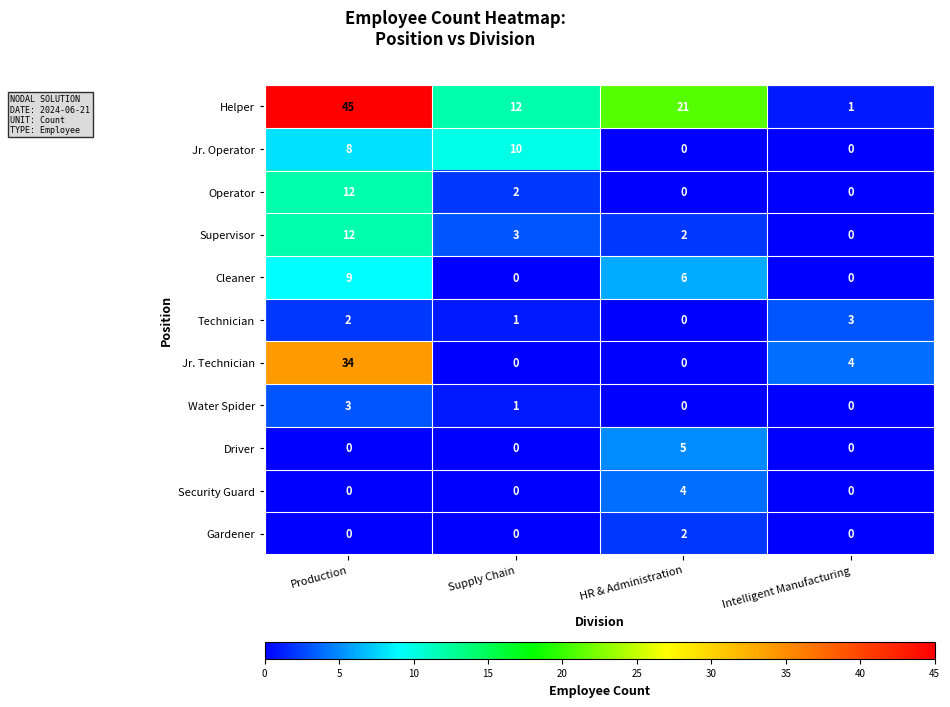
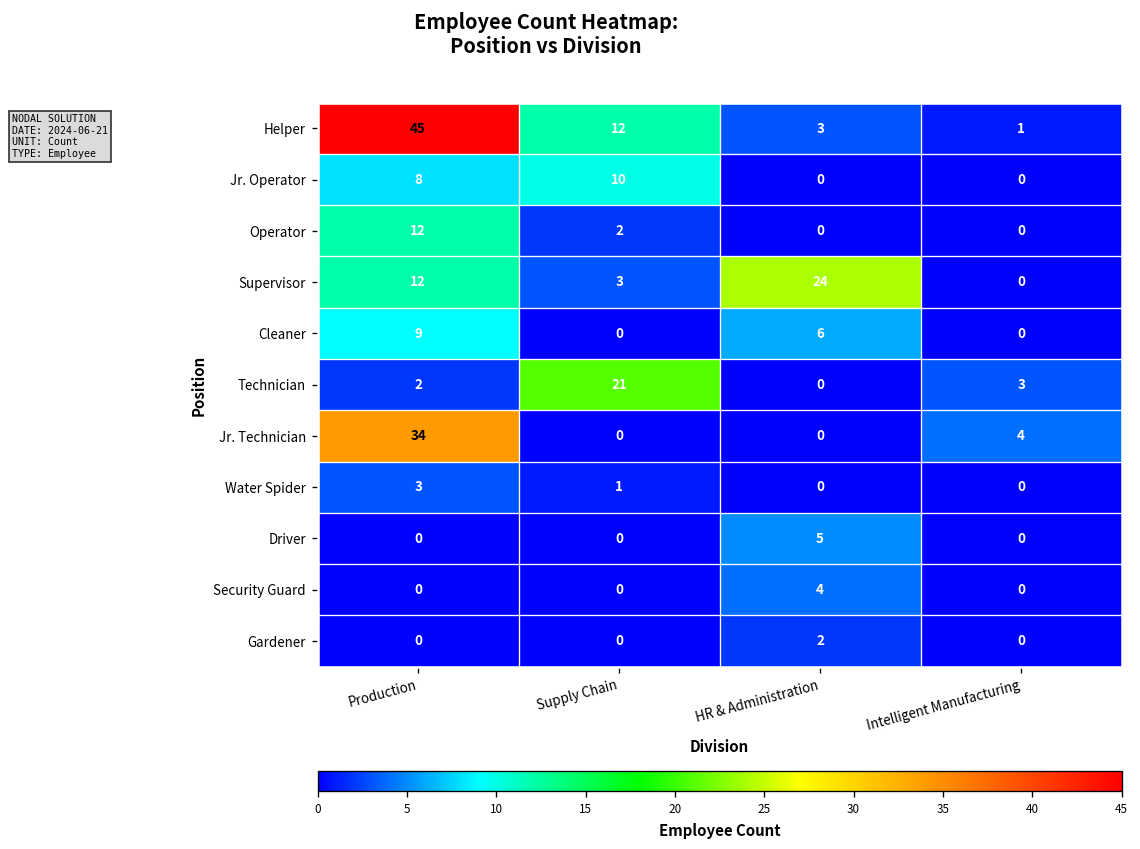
  {
    "Helper": {
      "Production": 45,
      "Supply Chain": 12,
-     "HR & Administration": 21,
+     "HR & Administration": 3,
      "Intelligent Manufacturing": 1
    },
    "Jr. Operator": {
      "Production": 8,
      "Supply Chain": 10,
      "HR & Administration": 0,
      "Intelligent Manufacturing": 0
    },
    "Operator": {
      "Production": 12,
      "Supply Chain": 2,
      "HR & Administration": 0,
      "Intelligent Manufacturing": 0
    },
    "Supervisor": {
      "Production": 12,
      "Supply Chain": 3,
-     "HR & Administration": 2,
+     "HR & Administration": 24,
      "Intelligent Manufacturing": 0
    },
    "Cleaner": {
      "Production": 9,
      "Supply Chain": 0,
      "HR & Administration": 6,
      "Intelligent Manufacturing": 0
    },
    "Technician": {
      "Production": 2,
-     "Supply Chain": 1,
+     "Supply Chain": 21,
      "HR & Administration": 0,
      "Intelligent Manufacturing": 3
    },
    "Jr. Technician": {
      "Production": 34,
      "Supply Chain": 0,
      "HR & Administration": 0,
      "Intelligent Manufacturing": 4
    },
    "Water Spider": {
      "Production": 3,
      "Supply Chain": 1,
      "HR & Administration": 0,
      "Intelligent Manufacturing": 0
    },
    "Driver": {
      "Production": 0,
      "Supply Chain": 0,
      "HR & Administration": 5,
      "Intelligent Manufacturing": 0
    },
    "Security Guard": {
      "Production": 0,
      "Supply Chain": 0,
      "HR & Administration": 4,
      "Intelligent Manufacturing": 0
    },
    "Gardener": {
      "Production": 0,
      "Supply Chain": 0,
      "HR & Administration": 2,
      "Intelligent Manufacturing": 0
    }
  }
